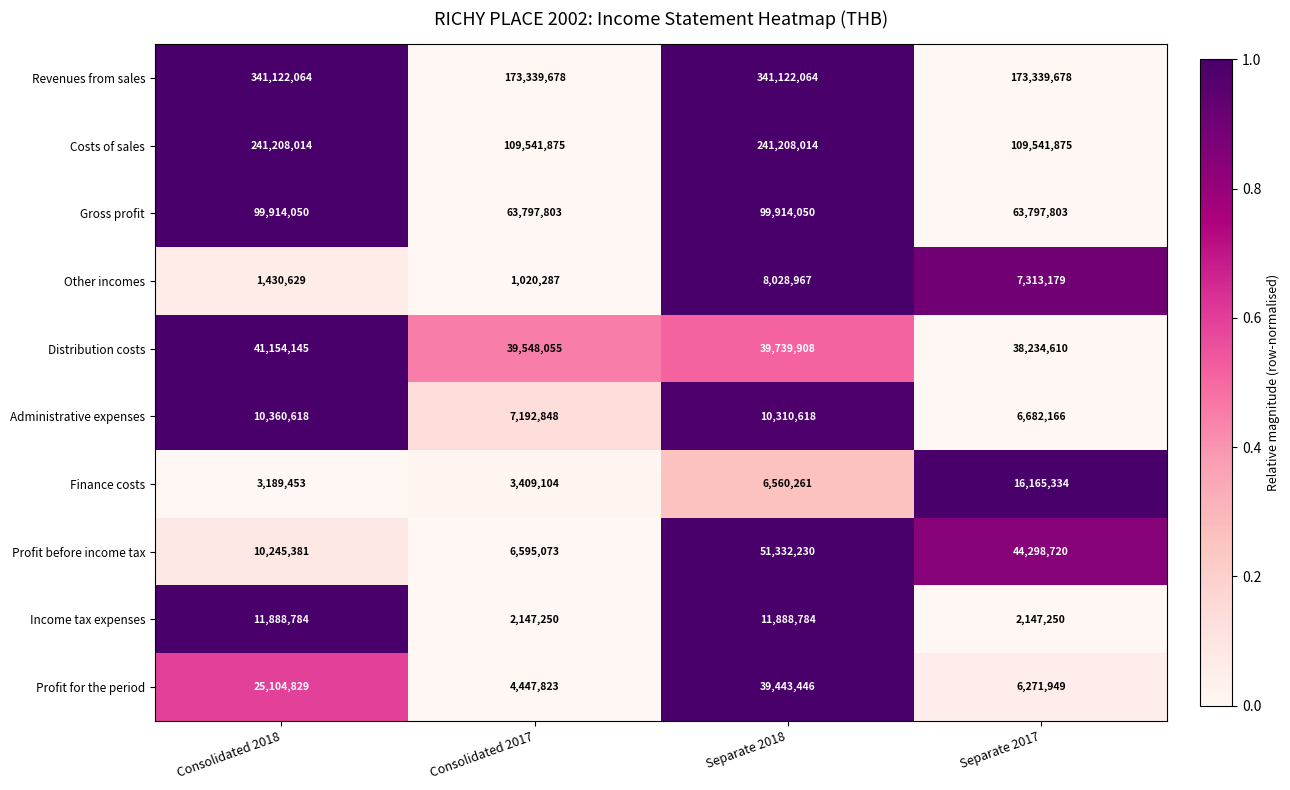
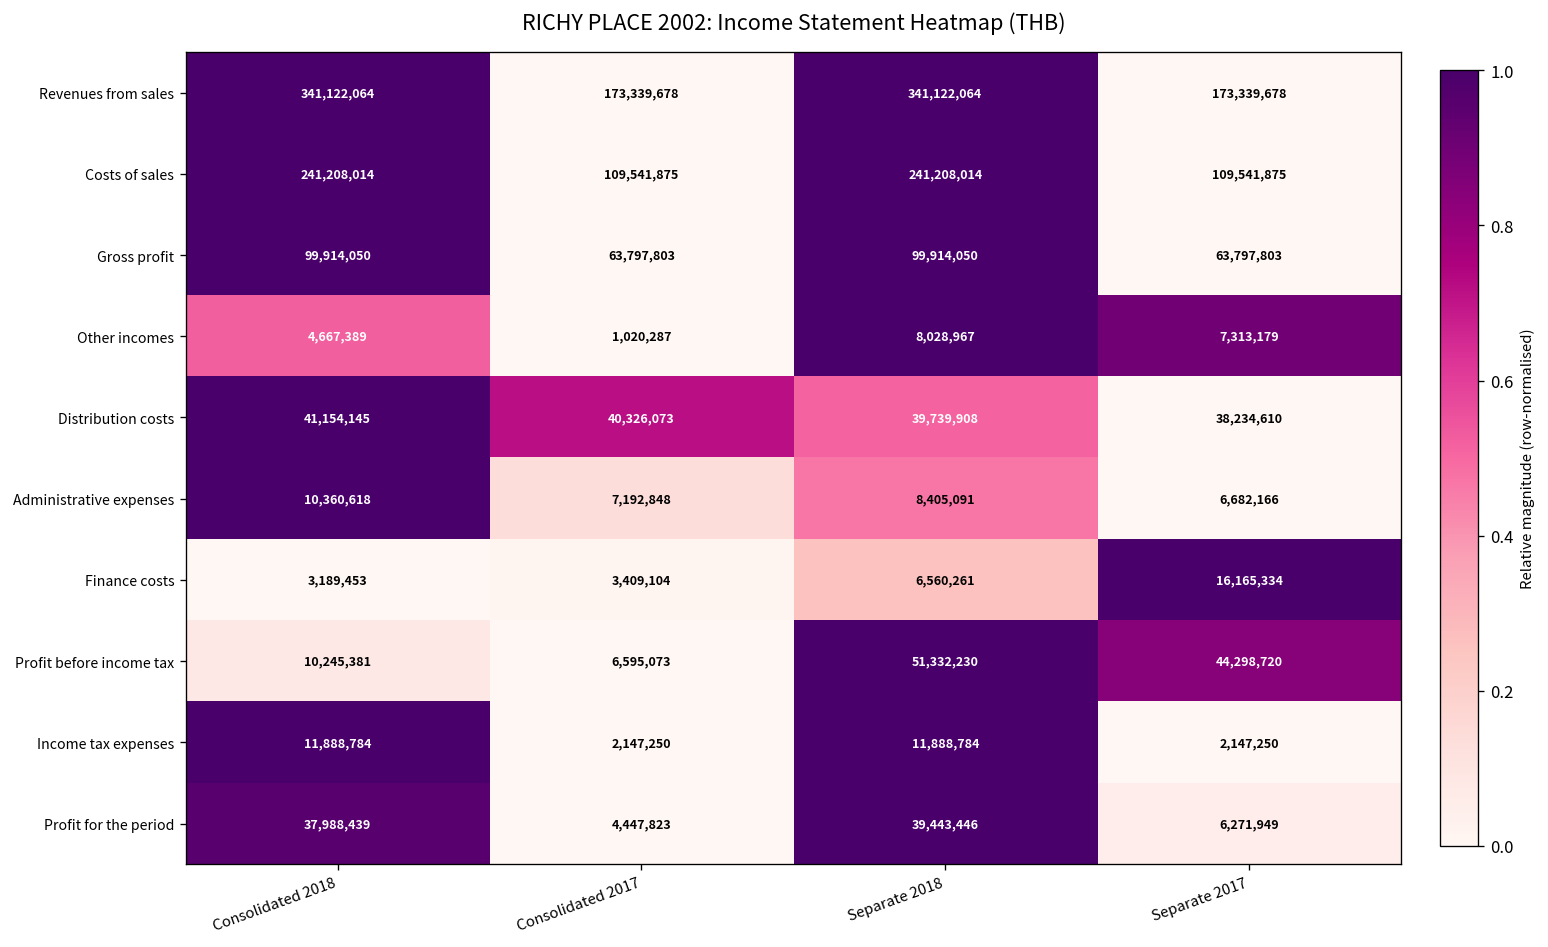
  {
    "Revenues from sales": {
      "Consolidated 2018": "341,122,064",
      "Consolidated 2017": "173,339,678",
      "Separate 2018": "341,122,064",
      "Separate 2017": "173,339,678"
    },
    "Costs of sales": {
      "Consolidated 2018": "241,208,014",
      "Consolidated 2017": "109,541,875",
      "Separate 2018": "241,208,014",
      "Separate 2017": "109,541,875"
    },
    "Gross profit": {
      "Consolidated 2018": "99,914,050",
      "Consolidated 2017": "63,797,803",
      "Separate 2018": "99,914,050",
      "Separate 2017": "63,797,803"
    },
    "Other incomes": {
-     "Consolidated 2018": "1,430,629",
+     "Consolidated 2018": "4,667,389",
      "Consolidated 2017": "1,020,287",
      "Separate 2018": "8,028,967",
      "Separate 2017": "7,313,179"
    },
    "Distribution costs": {
      "Consolidated 2018": "41,154,145",
-     "Consolidated 2017": "39,548,055",
+     "Consolidated 2017": "40,326,073",
      "Separate 2018": "39,739,908",
      "Separate 2017": "38,234,610"
    },
    "Administrative expenses": {
      "Consolidated 2018": "10,360,618",
      "Consolidated 2017": "7,192,848",
-     "Separate 2018": "10,310,618",
+     "Separate 2018": "8,405,091",
      "Separate 2017": "6,682,166"
    },
    "Finance costs": {
      "Consolidated 2018": "3,189,453",
      "Consolidated 2017": "3,409,104",
      "Separate 2018": "6,560,261",
      "Separate 2017": "16,165,334"
    },
    "Profit before income tax": {
      "Consolidated 2018": "10,245,381",
      "Consolidated 2017": "6,595,073",
      "Separate 2018": "51,332,230",
      "Separate 2017": "44,298,720"
    },
    "Income tax expenses": {
      "Consolidated 2018": "11,888,784",
      "Consolidated 2017": "2,147,250",
      "Separate 2018": "11,888,784",
      "Separate 2017": "2,147,250"
    },
    "Profit for the period": {
-     "Consolidated 2018": "25,104,829",
+     "Consolidated 2018": "37,988,439",
      "Consolidated 2017": "4,447,823",
      "Separate 2018": "39,443,446",
      "Separate 2017": "6,271,949"
    }
  }
